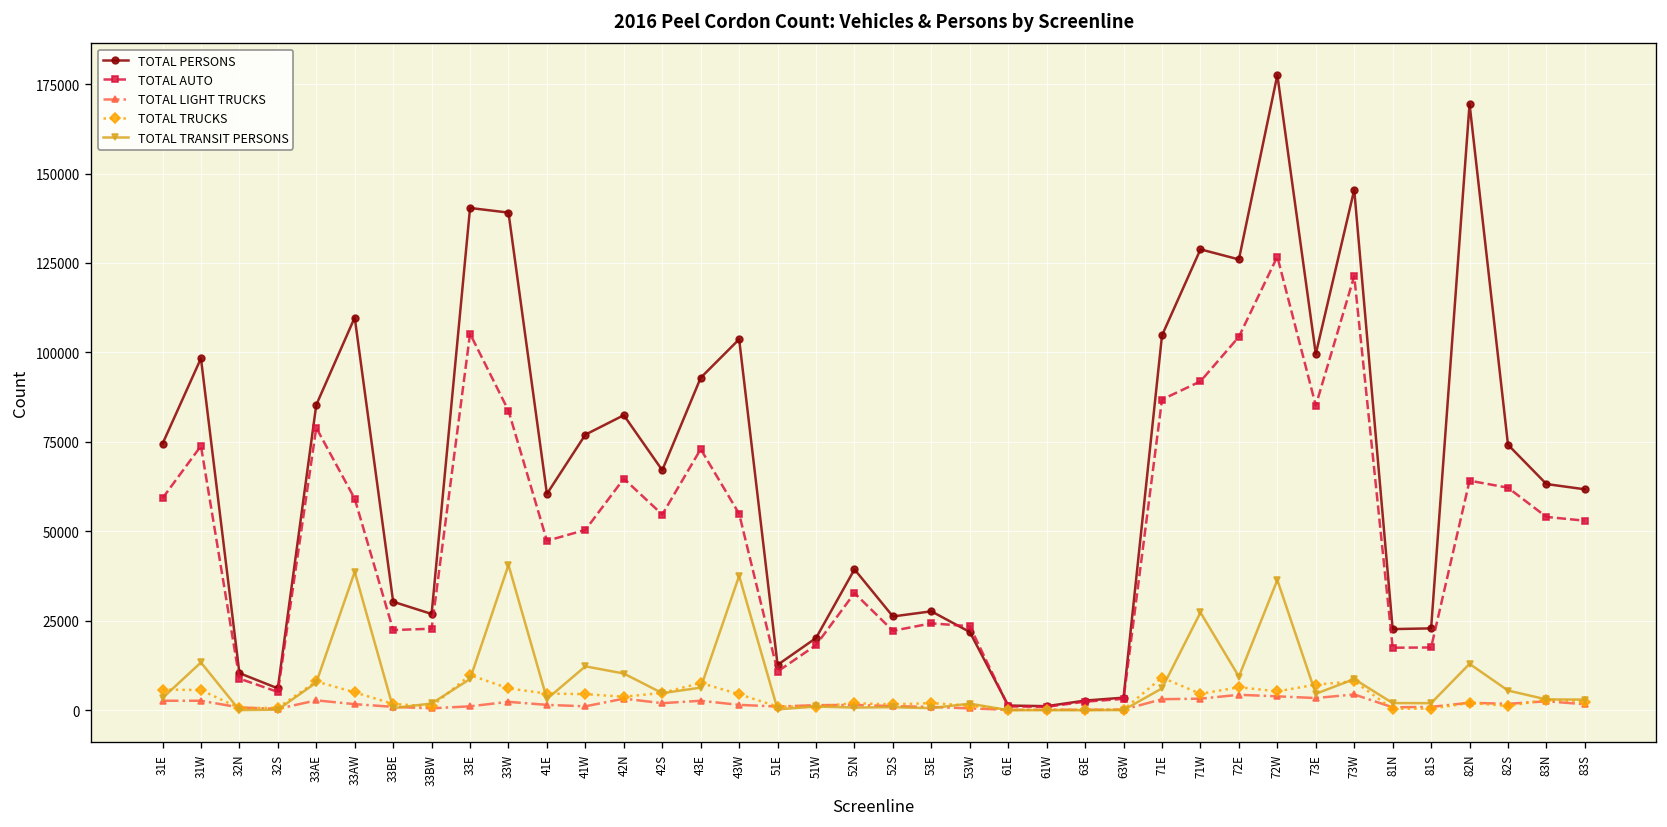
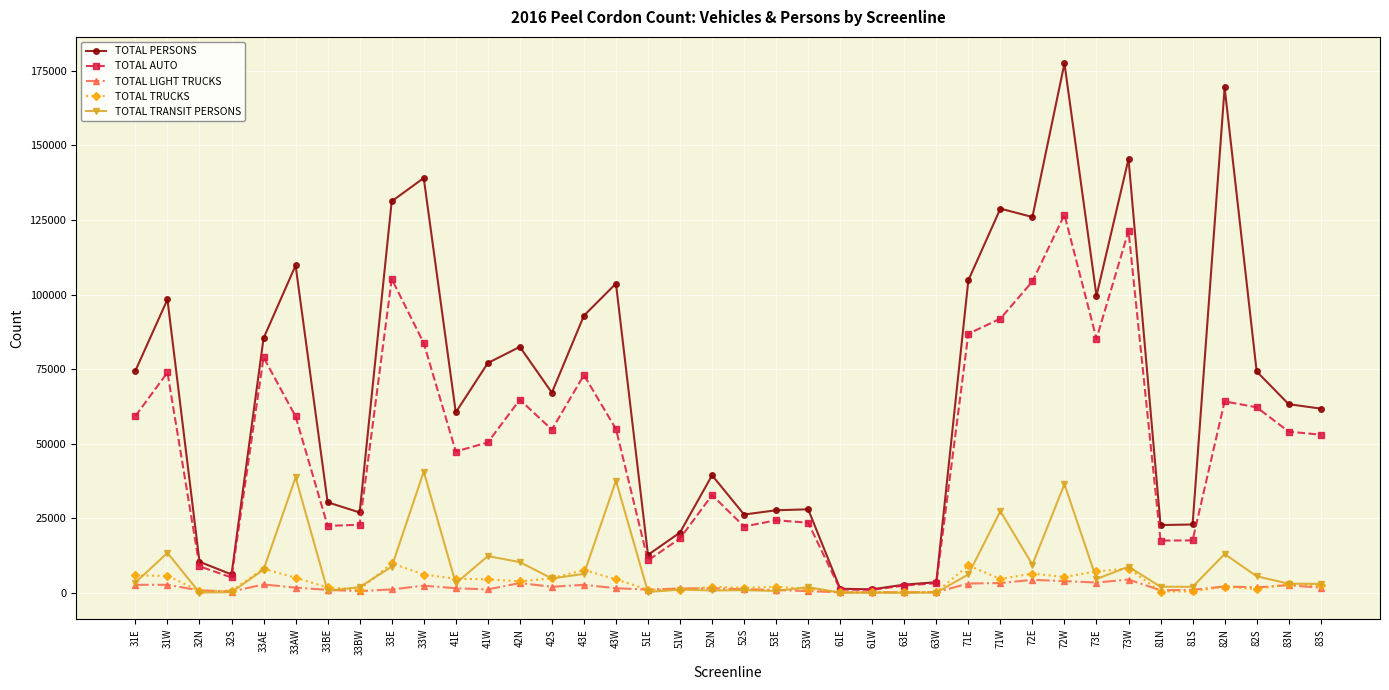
  {
    "TOTAL PERSONS": {
      "31E": 74000,
      "31W": 98000,
      "32N": 10000,
      "32S": 6000,
      "33AE": 85000,
      "33AW": 110000,
      "33BE": 30000,
      "33BW": 27000,
-     "33E": 140000,
+     "33E": 131000,
      "33W": 139000,
      "41E": 60000,
      "41W": 77000,
      "42N": 82000,
      "42S": 67000,
      "43E": 93000,
      "43W": 104000,
      "51E": 13000,
      "51W": 20000,
      "52N": 39000,
      "52S": 26000,
      "53E": 28000,
-     "53W": 22000,
+     "53W": 28000,
      "71E": 105000,
      "71W": 129000,
      "72E": 126000,
      "72W": 178000,
      "73E": 100000,
      "73W": 145000,
      "81N": 23000,
      "81S": 23000,
      "82N": 169000,
      "82S": 74000,
      "83N": 63000,
      "83S": 62000
    },
    "TOTAL AUTO": {
      "31E": 59000,
      "31W": 74000,
      "32N": 9000,
      "32S": 5000,
      "33AE": 79000,
      "33AW": 59000,
      "33BE": 22000,
      "33BW": 23000,
      "33E": 105000,
      "33W": 84000,
      "41E": 47000,
      "41W": 50000,
      "42N": 65000,
      "42S": 55000,
      "43E": 73000,
      "43W": 55000,
      "51E": 11000,
      "51W": 18000,
      "52N": 33000,
      "52S": 22000,
      "53E": 24000,
      "53W": 23000,
      "71E": 87000,
      "71W": 92000,
      "72E": 104000,
      "72W": 127000,
      "73E": 85000,
      "73W": 121000,
      "81N": 17000,
      "81S": 18000,
      "82N": 64000,
      "82S": 62000,
      "83N": 54000,
      "83S": 53000
    },
    "TOTAL LIGHT TRUCKS": {
      "31W": 3000,
      "33AE": 3000,
      "33AW": 2000,
      "33E": 1000,
      "33W": 2000,
      "41E": 2000,
      "41W": 1000,
      "42S": 2000,
      "43E": 3000,
      "43W": 1000,
      "71E": 3000,
      "71W": 3000,
      "72E": 4000,
      "72W": 4000,
      "73E": 3000,
      "73W": 4000
    }
  }
